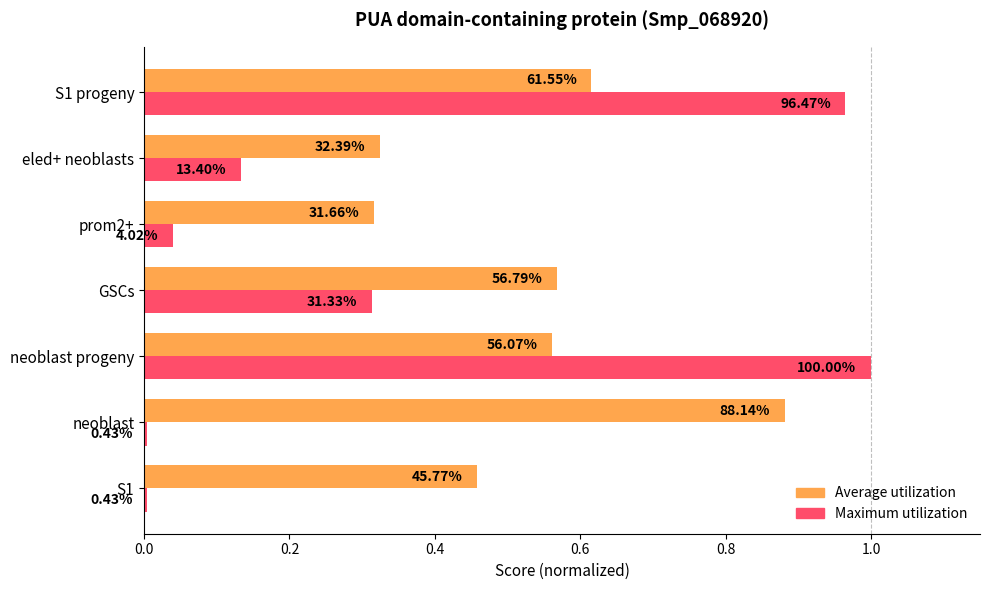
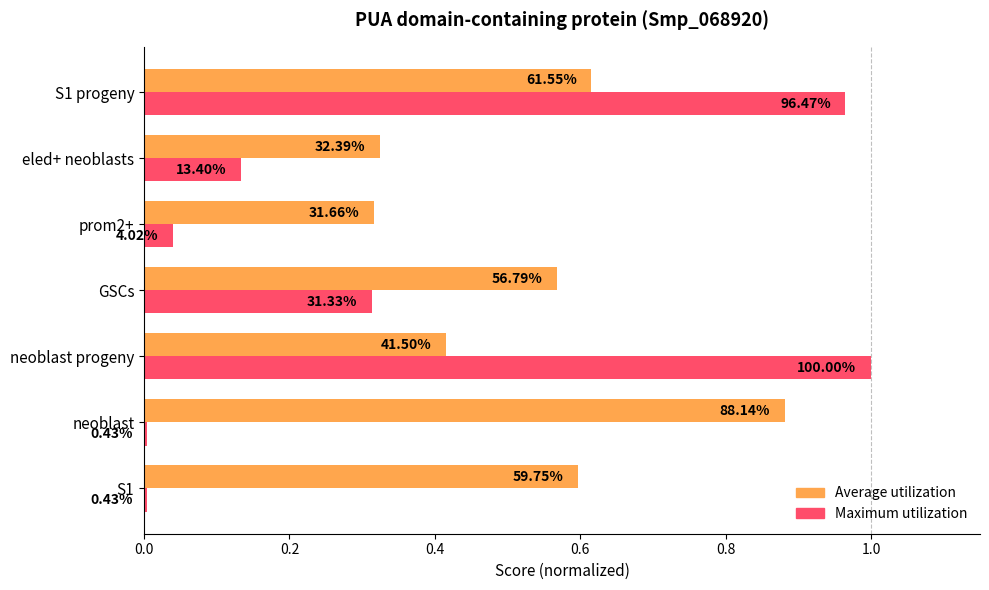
  {
    "Average utilization": {
      "S1 progeny": "61.55%",
      "eled+ neoblasts": "32.39%",
      "prom2+": "31.66%",
      "GSCs": "56.79%",
-     "neoblast progeny": "56.07%",
+     "neoblast progeny": "41.50%",
      "neoblast": "88.14%",
-     "S1": "45.77%"
+     "S1": "59.75%"
    },
    "Maximum utilization": {
      "S1 progeny": "96.47%",
      "eled+ neoblasts": "13.40%",
      "prom2+": "4.02%",
      "GSCs": "31.33%",
      "neoblast progeny": "100.00%",
      "neoblast": "0.43%",
      "S1": "0.43%"
    }
  }
